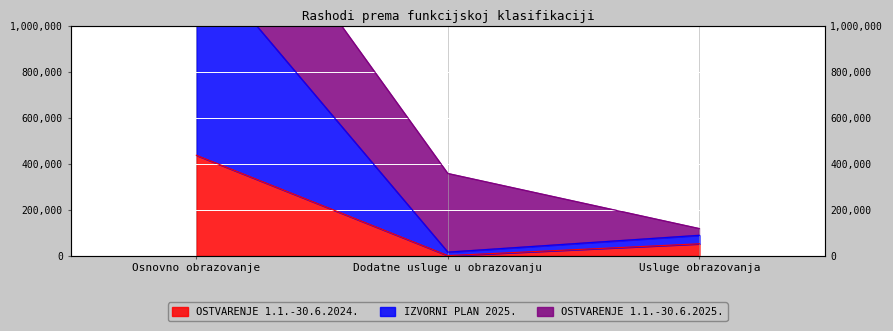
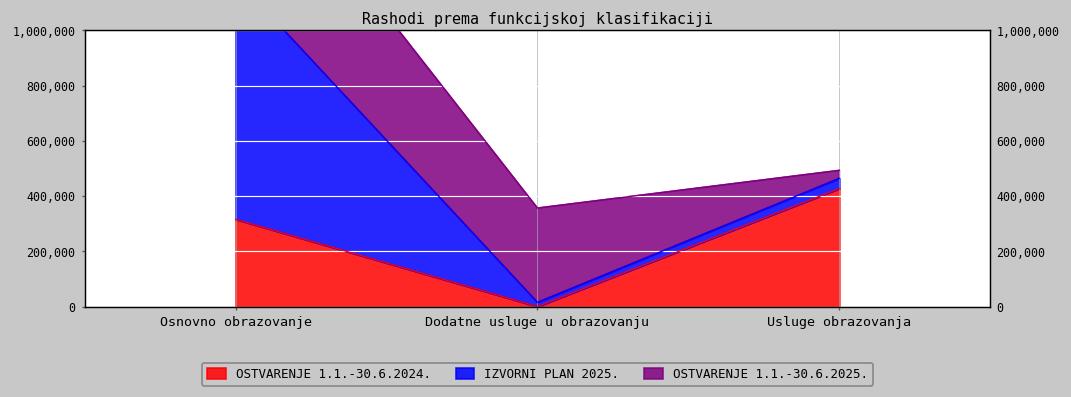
  {
    "OSTVARENJE 1.1.-30.6.2024.": {
-     "Osnovno obrazovanje": "440,000",
+     "Osnovno obrazovanje": "320,000",
      "Dodatne usluge u obrazovanju": "0",
-     "Usluge obrazovanja": "50,000"
+     "Usluge obrazovanja": "430,000"
    },
    "IZVORNI PLAN 2025.": {
      "Dodatne usluge u obrazovanju": "20,000",
      "Usluge obrazovanja": "40,000"
    },
    "OSTVARENJE 1.1.-30.6.2025.": {
      "Dodatne usluge u obrazovanju": "340,000",
      "Usluge obrazovanja": "30,000"
    }
  }
